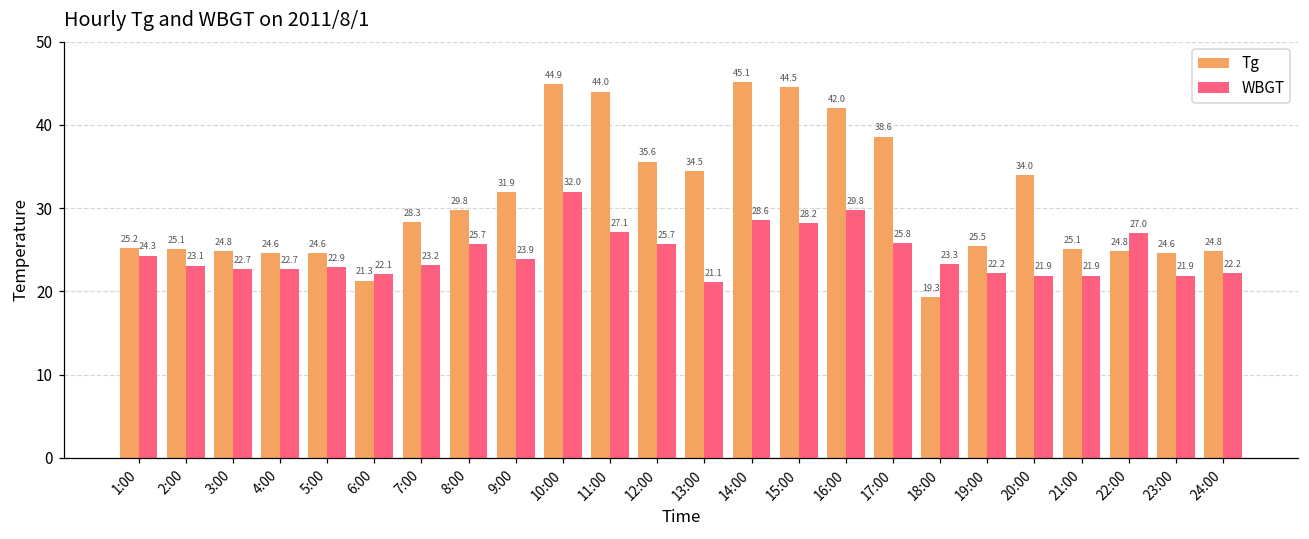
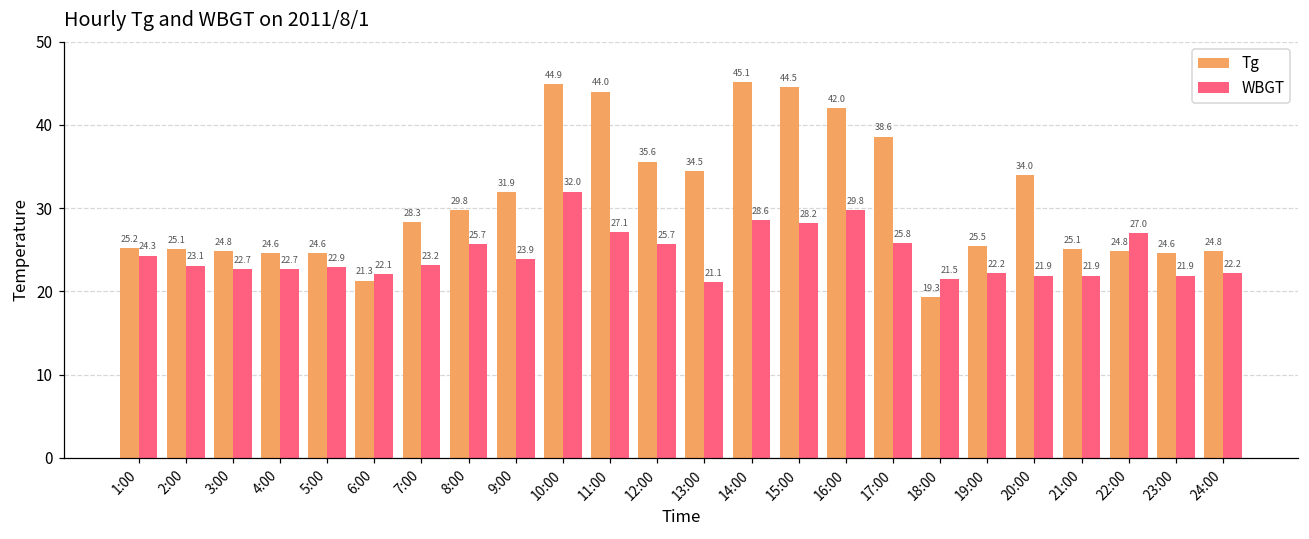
  {
    "Tg": {
      "1:00": 25.2,
      "2:00": 25.1,
      "3:00": 24.8,
      "4:00": 24.6,
      "5:00": 24.6,
      "6:00": 21.3,
      "7:00": 28.3,
      "8:00": 29.8,
      "9:00": 31.9,
      "10:00": 44.9,
      "11:00": 44.0,
      "12:00": 35.6,
      "13:00": 34.5,
      "14:00": 45.1,
      "15:00": 44.5,
      "16:00": 42.0,
      "17:00": 38.6,
      "18:00": 19.3,
      "19:00": 25.5,
      "20:00": 34.0,
      "21:00": 25.1,
      "22:00": 24.8,
      "23:00": 24.6,
      "24:00": 24.8
    },
    "WBGT": {
      "1:00": 24.3,
      "2:00": 23.1,
      "3:00": 22.7,
      "4:00": 22.7,
      "5:00": 22.9,
      "6:00": 22.1,
      "7:00": 23.2,
      "8:00": 25.7,
      "9:00": 23.9,
      "10:00": 32.0,
      "11:00": 27.1,
      "12:00": 25.7,
      "13:00": 21.1,
      "14:00": 28.6,
      "15:00": 28.2,
      "16:00": 29.8,
      "17:00": 25.8,
-     "18:00": 23.3,
+     "18:00": 21.5,
      "19:00": 22.2,
      "20:00": 21.9,
      "21:00": 21.9,
      "22:00": 27.0,
      "23:00": 21.9,
      "24:00": 22.2
    }
  }
